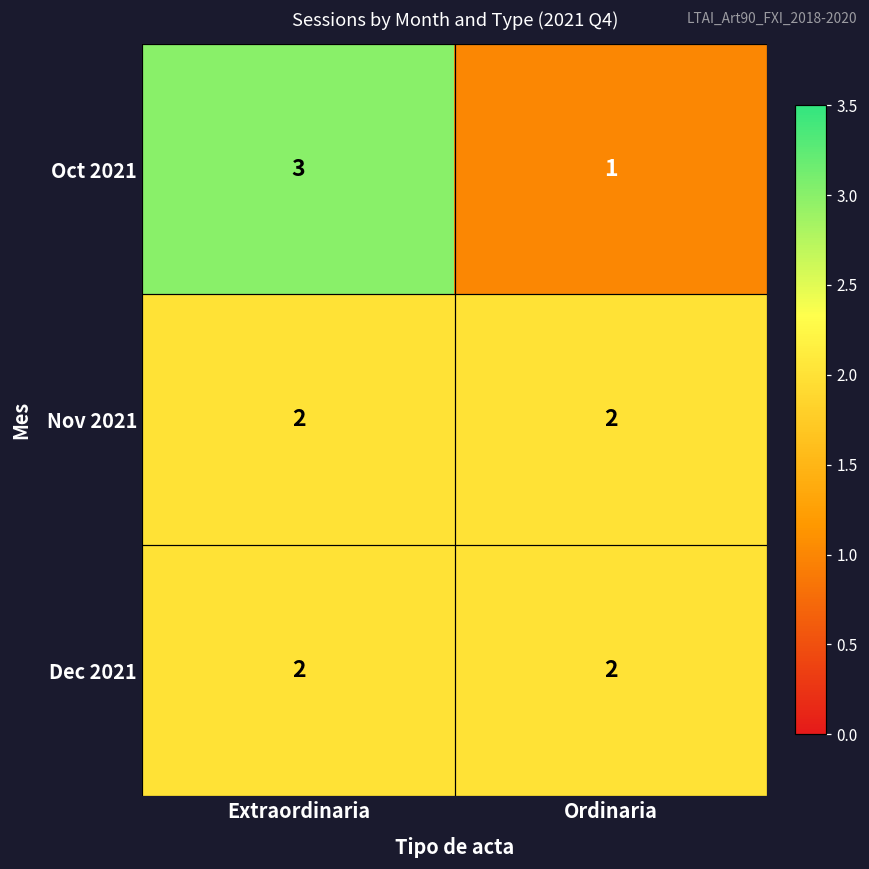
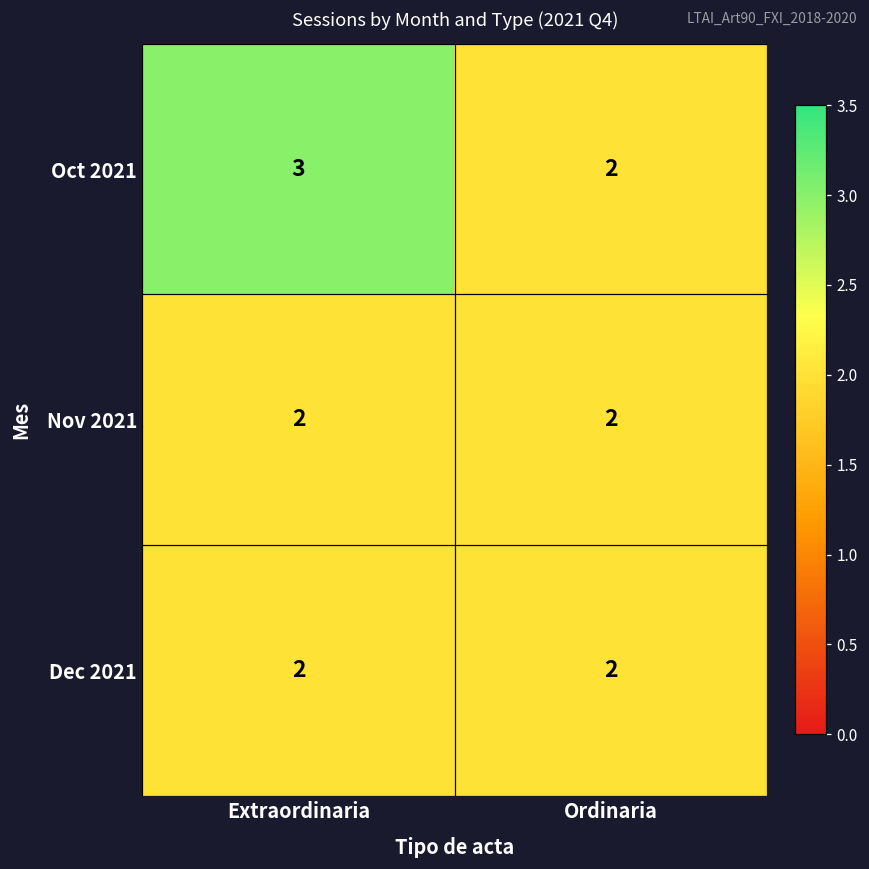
  {
    "Oct 2021": {
      "Extraordinaria": 3,
-     "Ordinaria": 1
+     "Ordinaria": 2
    },
    "Nov 2021": {
      "Extraordinaria": 2,
      "Ordinaria": 2
    },
    "Dec 2021": {
      "Extraordinaria": 2,
      "Ordinaria": 2
    }
  }
